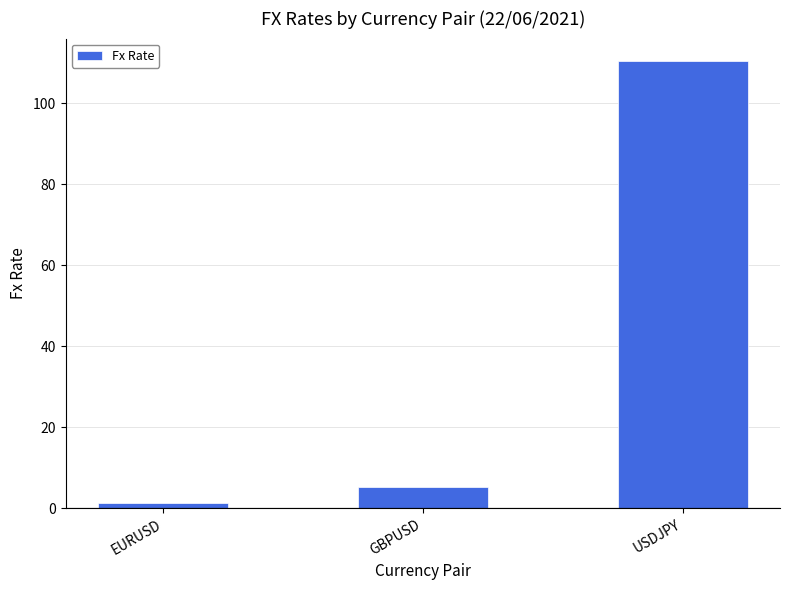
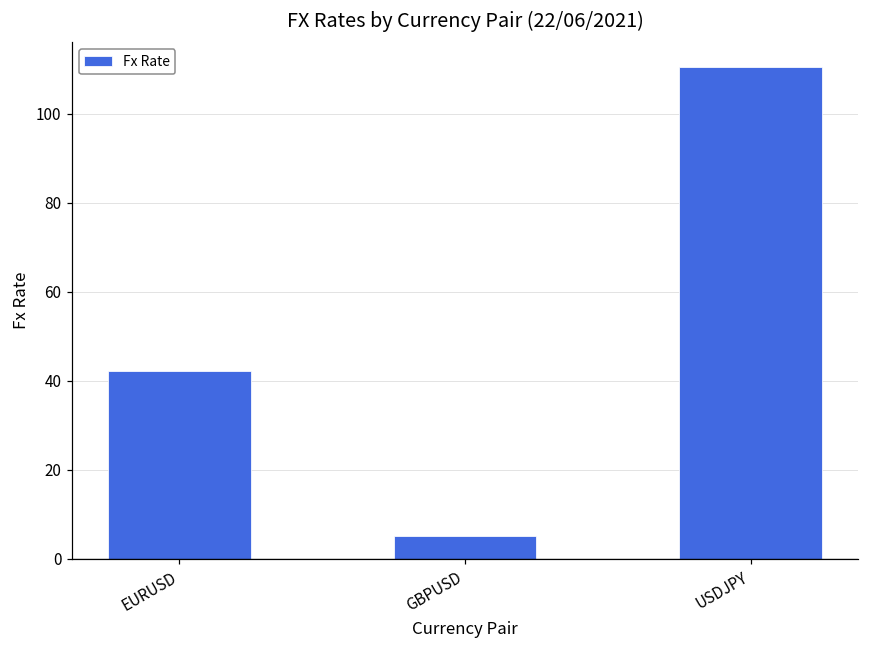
  {
-   "EURUSD": 1,
+   "EURUSD": 42,
    "GBPUSD": 5,
    "USDJPY": 111
  }
